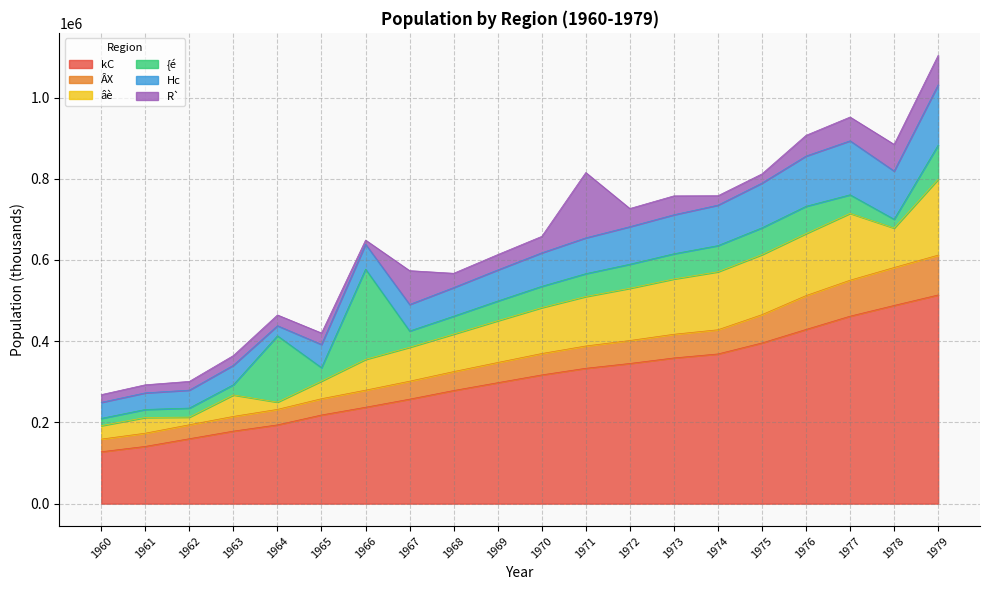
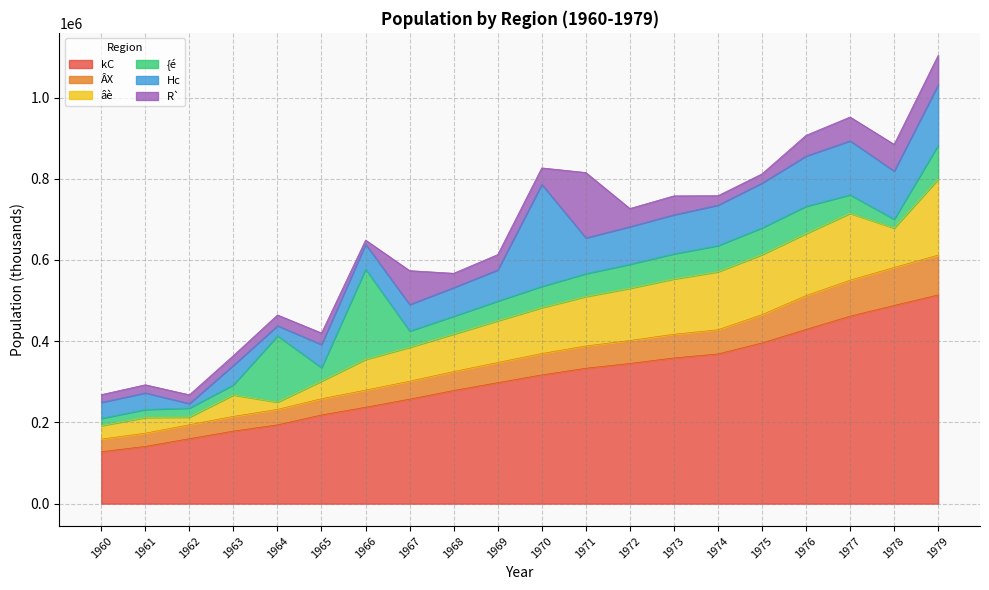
  {
    "âè": {
      "1960": 30000,
      "1961": 40000,
      "1962": 20000,
      "1963": 50000,
      "1964": 20000,
      "1965": 40000,
      "1966": 80000,
      "1967": 80000,
      "1968": 90000,
      "1969": 100000,
      "1970": 110000,
      "1971": 120000,
      "1972": 130000,
      "1973": 140000,
      "1974": 140000,
      "1975": 150000,
      "1976": 150000,
      "1977": 160000,
      "1978": 100000,
      "1979": 190000
    },
    "{é": {
      "1960": 20000,
      "1961": 20000,
      "1962": 20000,
      "1963": 30000,
      "1964": 160000,
      "1965": 30000,
      "1966": 220000,
      "1967": 40000,
      "1968": 40000,
      "1969": 50000,
      "1970": 50000,
      "1971": 60000,
      "1972": 60000,
      "1973": 60000,
      "1974": 60000,
      "1975": 70000,
      "1976": 70000,
      "1977": 50000,
      "1978": 20000,
      "1979": 80000
    },
    "Hc": {
      "1960": 40000,
      "1961": 40000,
-     "1962": 40000,
+     "1962": 10000,
      "1963": 50000,
      "1964": 20000,
      "1965": 60000,
      "1966": 60000,
      "1967": 70000,
      "1968": 70000,
      "1969": 80000,
-     "1970": 80000,
+     "1970": 250000,
      "1971": 90000,
      "1972": 90000,
      "1973": 100000,
      "1974": 100000,
      "1975": 110000,
      "1976": 120000,
      "1977": 130000,
      "1978": 120000,
      "1979": 150000
    },
    "R`": {
      "1960": 20000,
      "1961": 20000,
      "1962": 20000,
      "1963": 20000,
      "1964": 30000,
      "1965": 30000,
      "1966": 10000,
      "1967": 80000,
      "1968": 40000,
      "1969": 40000,
      "1970": 40000,
      "1971": 160000,
      "1972": 40000,
      "1973": 50000,
      "1974": 20000,
      "1975": 20000,
      "1976": 50000,
      "1977": 60000,
      "1978": 70000,
      "1979": 70000
    }
  }
